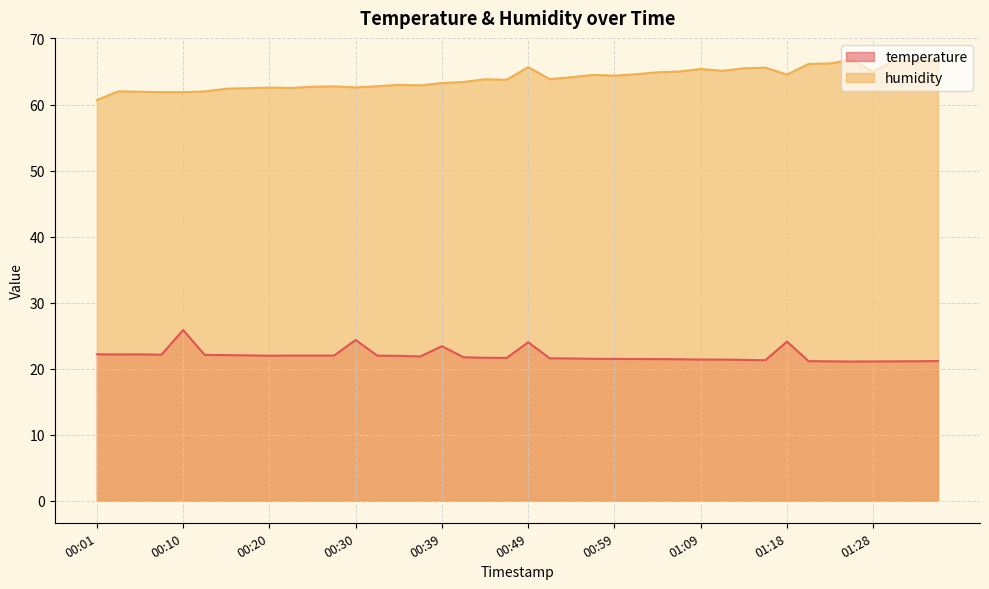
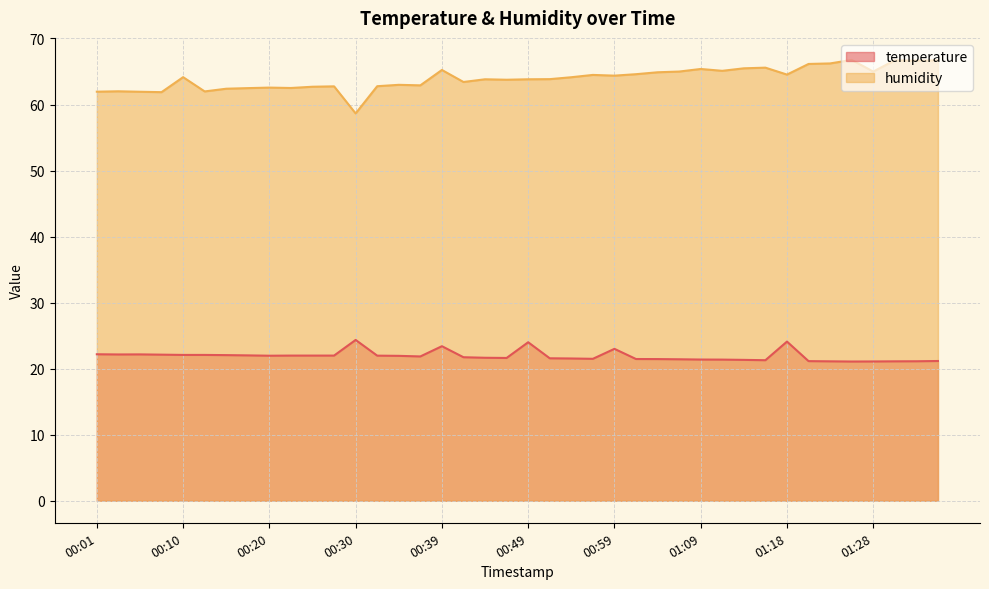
  {
    "temperature": {
      "00:01": 22,
-     "00:10": 26,
+     "00:10": 22,
      "00:20": 22,
      "00:30": 24,
      "00:39": 23,
      "00:49": 24,
-     "00:59": 21,
+     "00:59": 23,
      "01:09": 21,
      "01:18": 24,
      "01:28": 21
    },
    "humidity": {
-     "00:01": 61,
-     "00:10": 62,
+     "00:01": 62,
+     "00:10": 64,
      "00:20": 63,
-     "00:30": 63,
-     "00:39": 63,
-     "00:49": 66,
+     "00:30": 59,
+     "00:39": 65,
+     "00:49": 64,
      "00:59": 64,
      "01:09": 65,
      "01:18": 65
    }
  }
